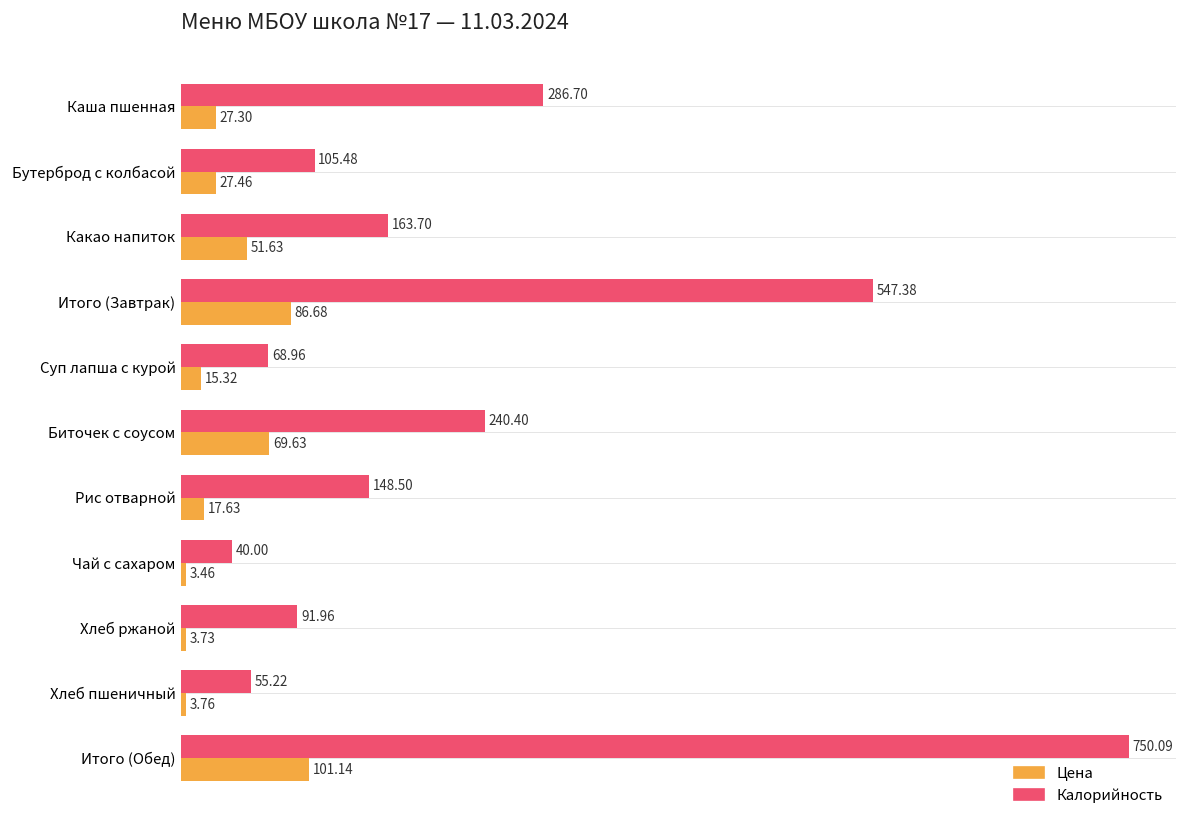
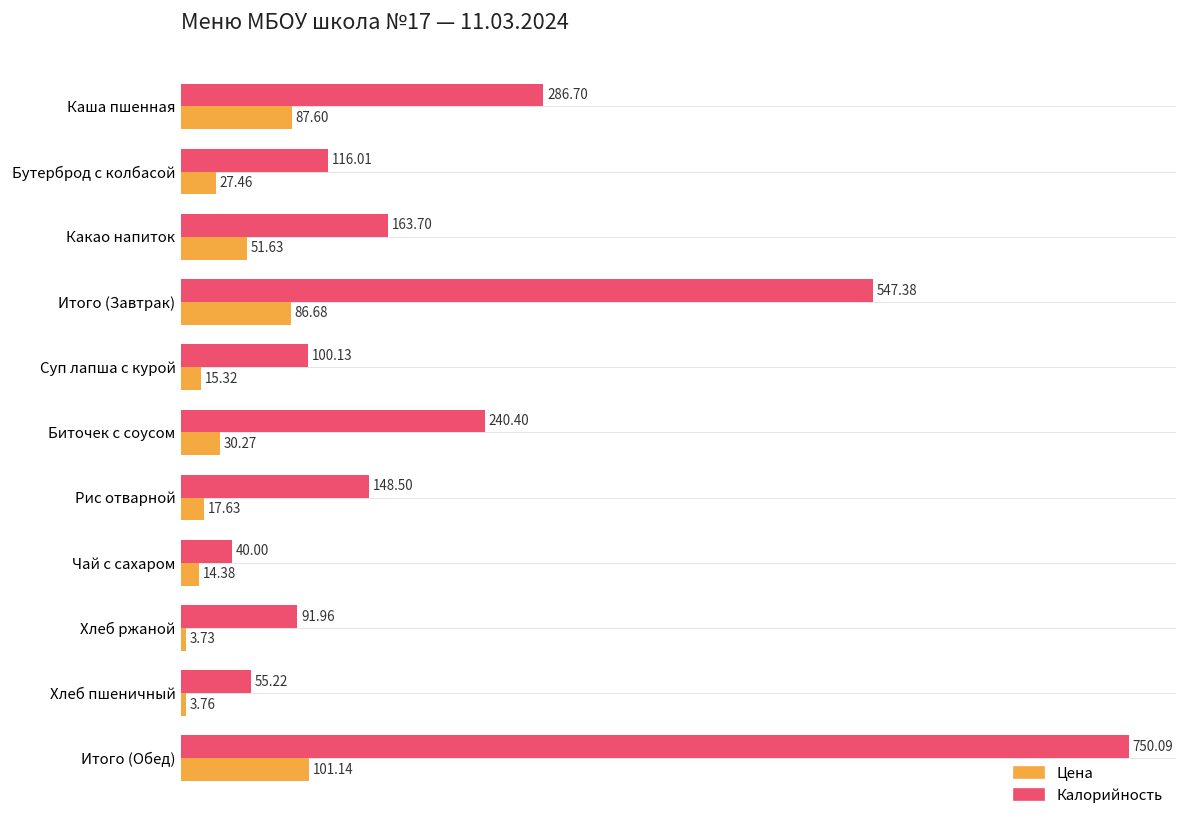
  {
    "Цена": {
-     "Каша пшенная": 27.30,
+     "Каша пшенная": 87.60,
      "Бутерброд с колбасой": 27.46,
      "Какао напиток": 51.63,
      "Итого (Завтрак)": 86.68,
      "Суп лапша с курой": 15.32,
-     "Биточек с соусом": 69.63,
+     "Биточек с соусом": 30.27,
      "Рис отварной": 17.63,
-     "Чай с сахаром": 3.46,
+     "Чай с сахаром": 14.38,
      "Хлеб ржаной": 3.73,
      "Хлеб пшеничный": 3.76,
      "Итого (Обед)": 101.14
    },
    "Калорийность": {
      "Каша пшенная": 286.70,
-     "Бутерброд с колбасой": 105.48,
+     "Бутерброд с колбасой": 116.01,
      "Какао напиток": 163.70,
      "Итого (Завтрак)": 547.38,
-     "Суп лапша с курой": 68.96,
+     "Суп лапша с курой": 100.13,
      "Биточек с соусом": 240.40,
      "Рис отварной": 148.50,
      "Чай с сахаром": 40.00,
      "Хлеб ржаной": 91.96,
      "Хлеб пшеничный": 55.22,
      "Итого (Обед)": 750.09
    }
  }
